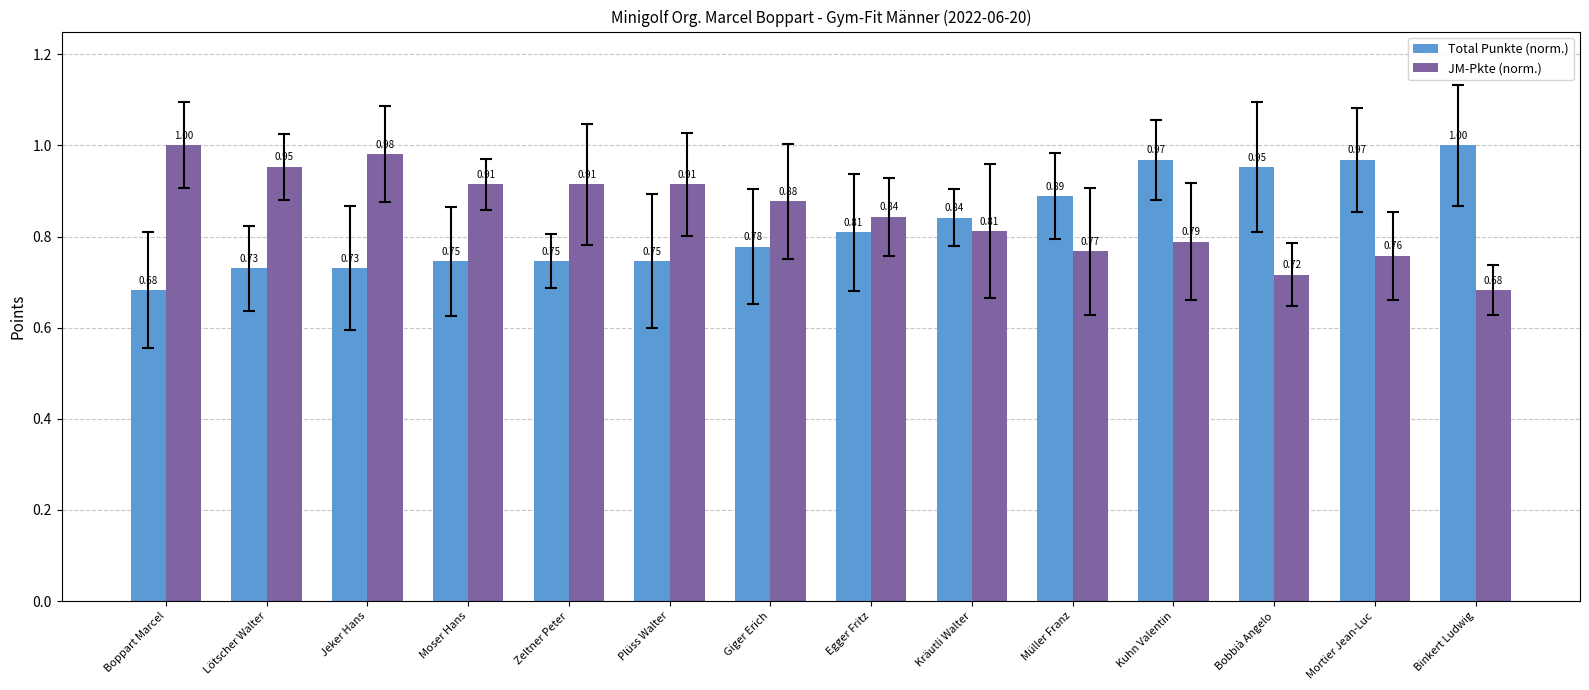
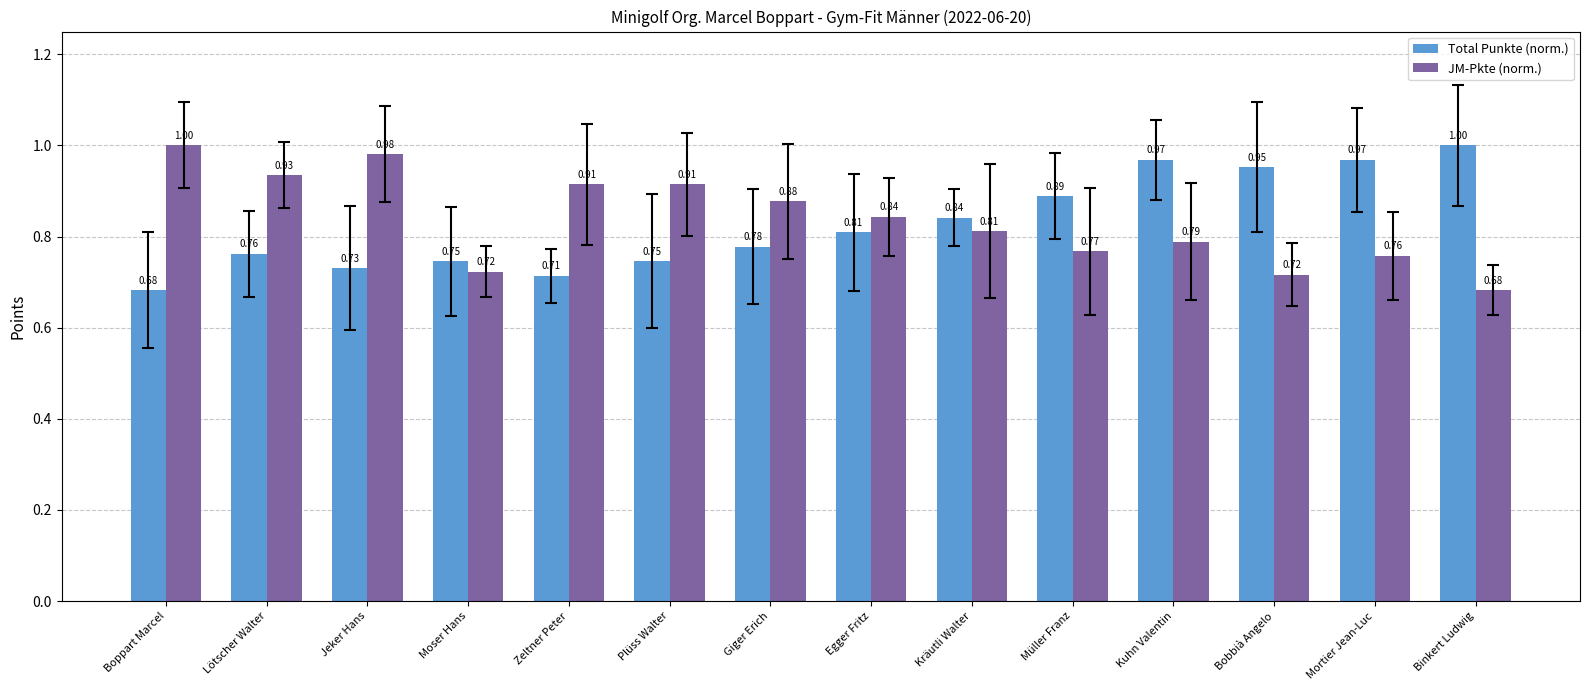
  {
    "Total Punkte (norm.)": {
      "Boppart Marcel": 0.68,
-     "Lötscher Walter": 0.73,
+     "Lötscher Walter": 0.76,
      "Jeker Hans": 0.73,
      "Moser Hans": 0.75,
-     "Zeltner Peter": 0.75,
+     "Zeltner Peter": 0.71,
      "Plüss Walter": 0.75,
      "Giger Erich": 0.78,
      "Egger Fritz": 0.81,
      "Kräutli Walter": 0.84,
      "Müller Franz": 0.89,
      "Kuhn Valentin": 0.97,
      "Bobbià Angelo": 0.95,
      "Mortier Jean-Luc": 0.97,
      "Binkert Ludwig": 1.00
    },
    "JM-Pkte (norm.)": {
      "Boppart Marcel": 1.00,
-     "Lötscher Walter": 0.95,
+     "Lötscher Walter": 0.93,
      "Jeker Hans": 0.98,
-     "Moser Hans": 0.91,
+     "Moser Hans": 0.72,
      "Zeltner Peter": 0.91,
      "Plüss Walter": 0.91,
      "Giger Erich": 0.88,
      "Egger Fritz": 0.84,
      "Kräutli Walter": 0.81,
      "Müller Franz": 0.77,
      "Kuhn Valentin": 0.79,
      "Bobbià Angelo": 0.72,
      "Mortier Jean-Luc": 0.76,
      "Binkert Ludwig": 0.68
    }
  }
